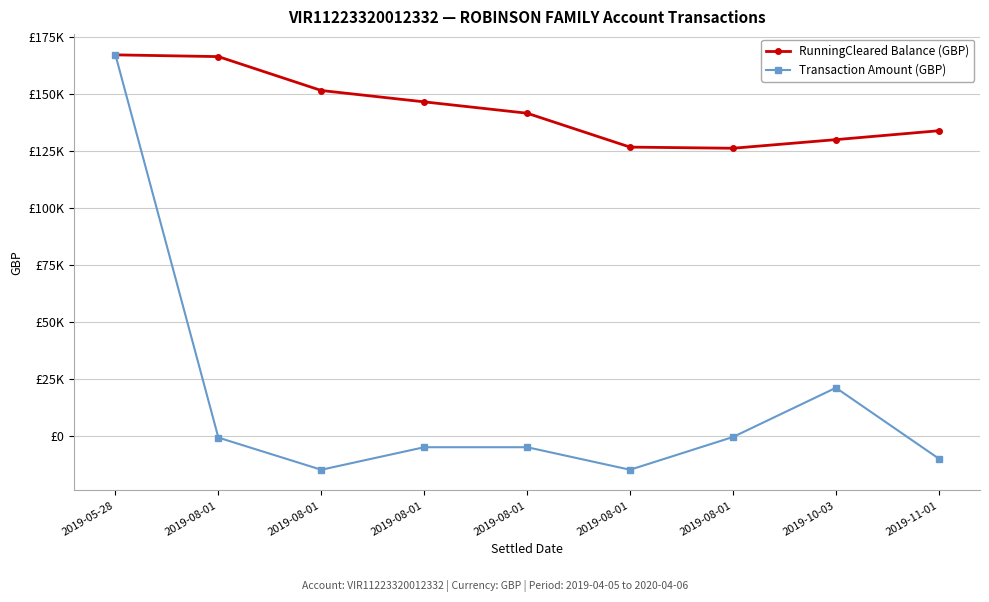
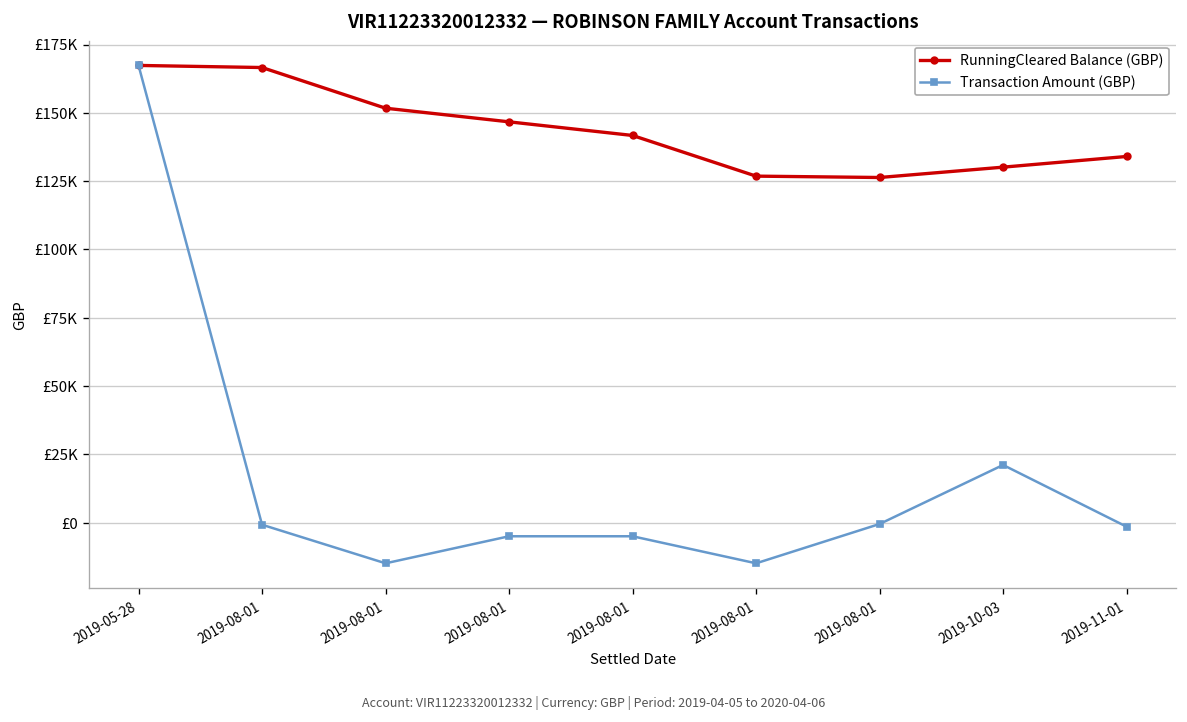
  {
    "RunningCleared Balance (GBP)": {
      "2019-10-03": "£130000",
      "2019-11-01": "£134000"
    },
    "Transaction Amount (GBP)": {
      "2019-10-03": "£21000",
-     "2019-11-01": "£-10000"
+     "2019-11-01": "£-1000"
    }
  }
